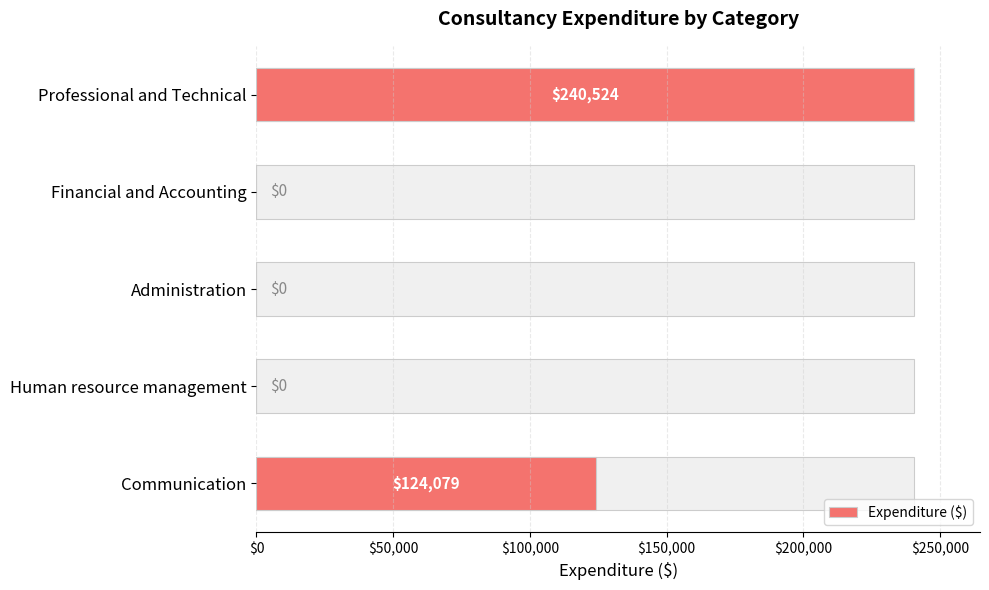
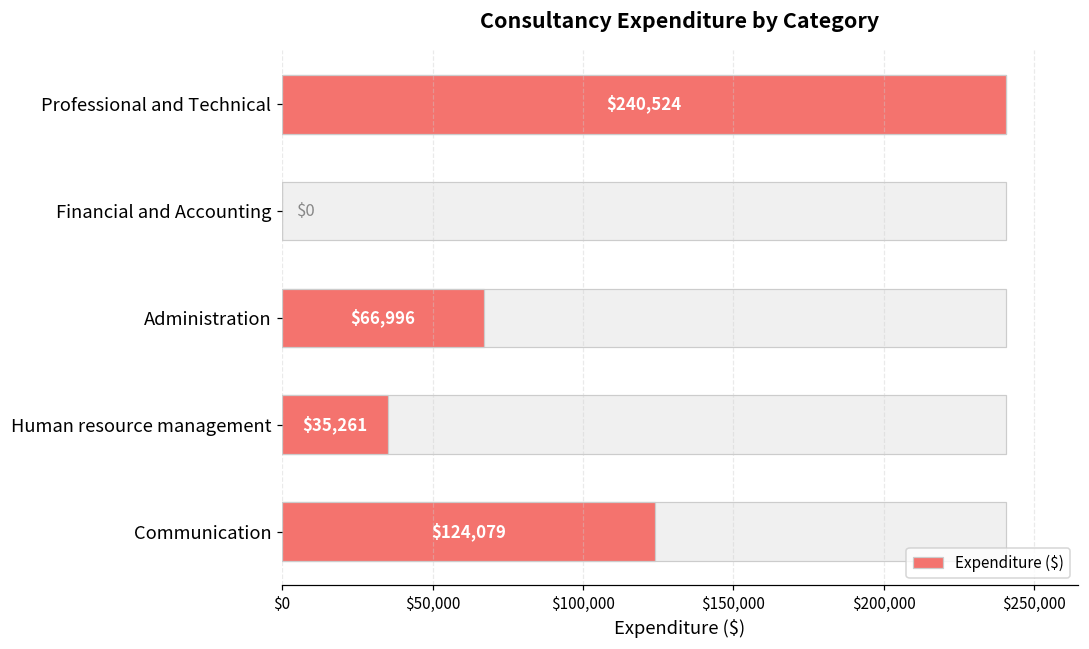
  {
    "Expenditure ($)": {
      "Professional and Technical": "$240,524",
      "Financial and Accounting": "$0",
-     "Administration": "$0",
-     "Human resource management": "$0"
+     "Administration": "$66,996",
+     "Human resource management": "$35,261"
    }
  }
